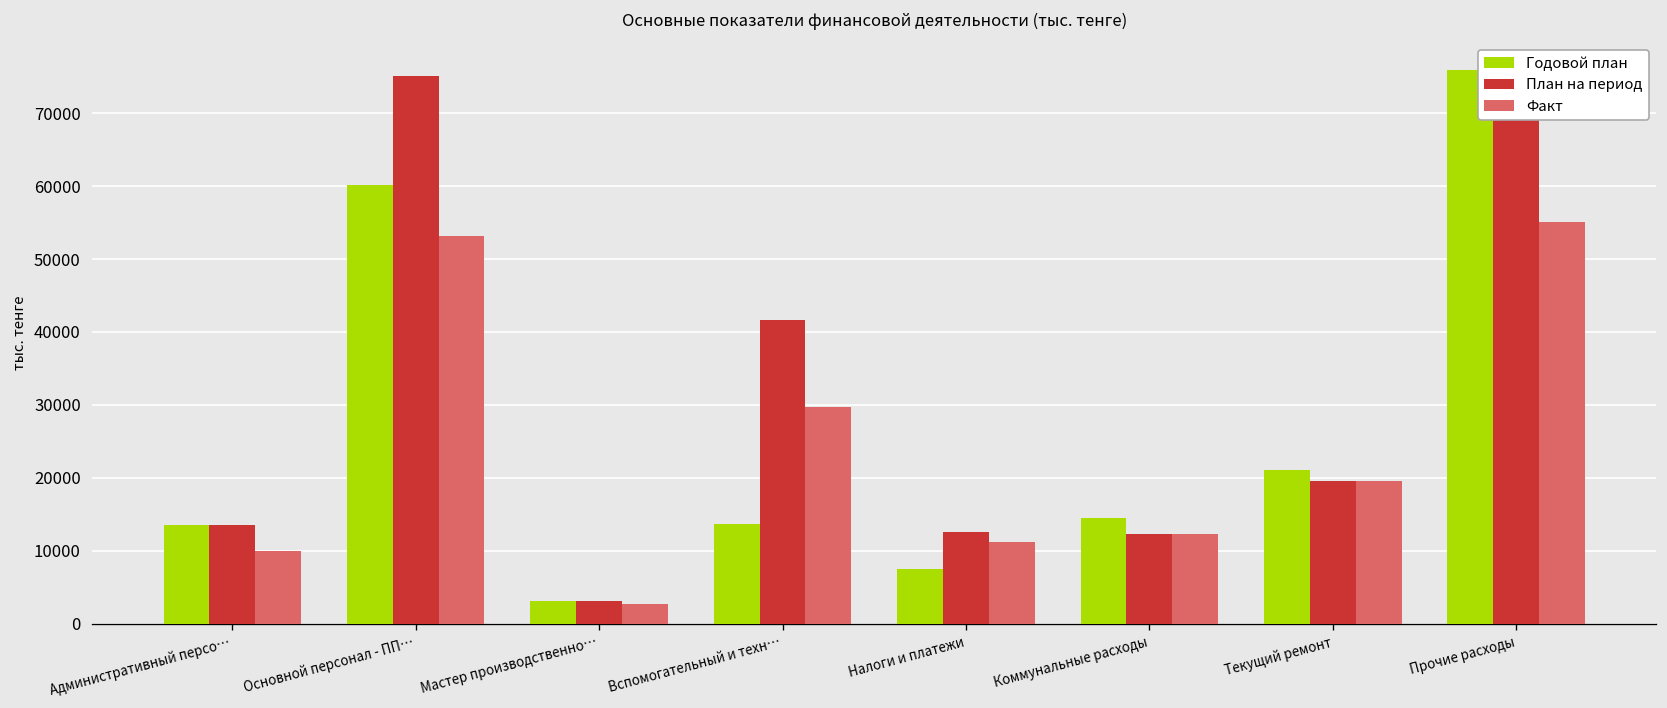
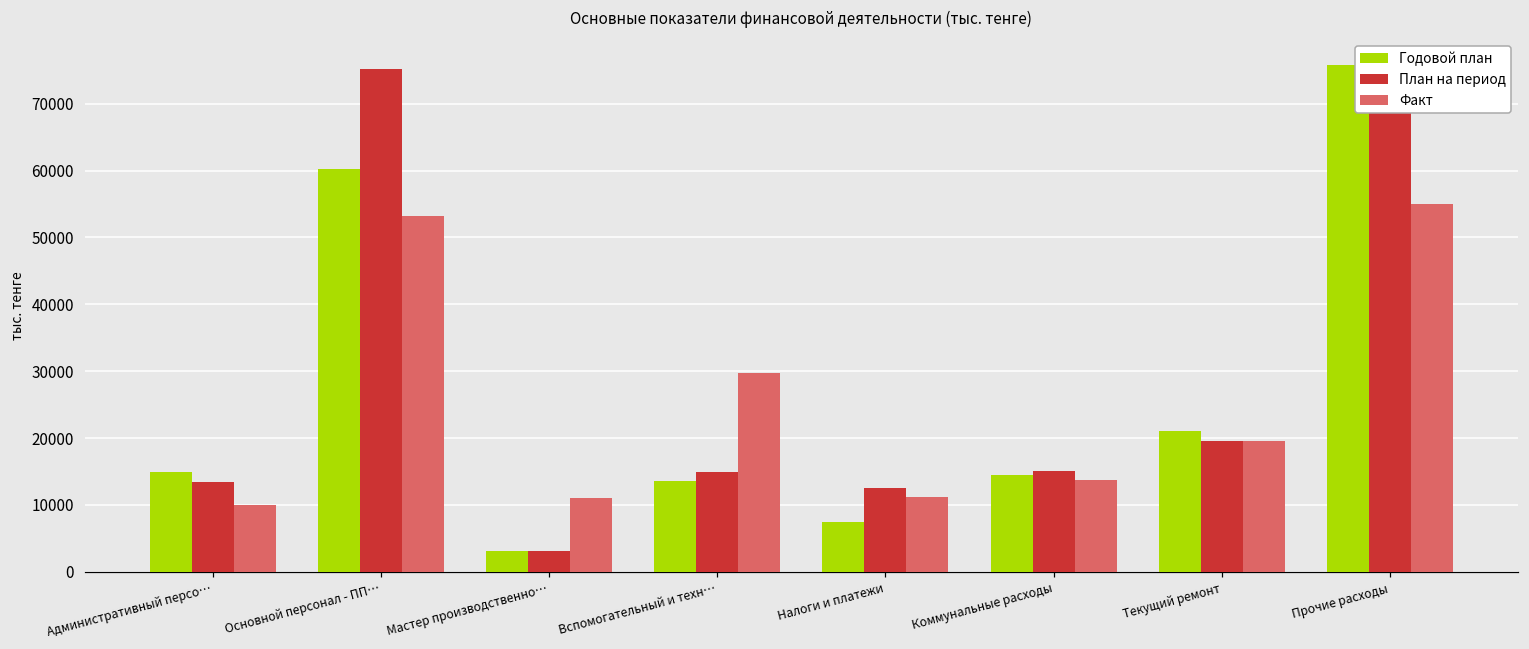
  {
    "Годовой план": {
-     "Административный персо…": 13000,
+     "Административный персо…": 15000,
      "Основной персонал - ПП…": 60000,
      "Мастер производственно…": 3000,
      "Вспомогательный и техн…": 14000,
      "Налоги и платежи": 7000,
      "Коммунальные расходы": 14000,
      "Текущий ремонт": 21000,
      "Прочие расходы": 76000
    },
    "План на период": {
      "Административный персо…": 13000,
      "Основной персонал - ПП…": 75000,
      "Мастер производственно…": 3000,
-     "Вспомогательный и техн…": 42000,
+     "Вспомогательный и техн…": 15000,
      "Налоги и платежи": 13000,
-     "Коммунальные расходы": 12000,
+     "Коммунальные расходы": 15000,
      "Текущий ремонт": 20000
    },
    "Факт": {
      "Административный персо…": 10000,
      "Основной персонал - ПП…": 53000,
-     "Мастер производственно…": 3000,
+     "Мастер производственно…": 11000,
      "Вспомогательный и техн…": 30000,
      "Налоги и платежи": 11000,
-     "Коммунальные расходы": 12000,
+     "Коммунальные расходы": 14000,
      "Текущий ремонт": 20000,
      "Прочие расходы": 55000
    }
  }
